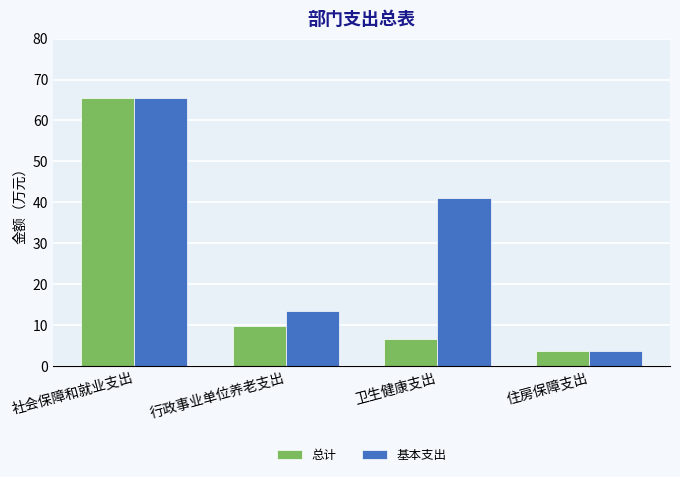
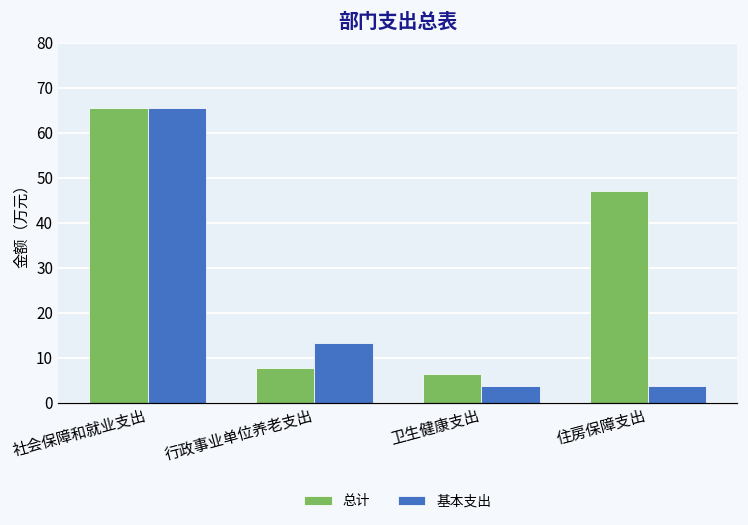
  {
    "总计": {
      "社会保障和就业支出": 65,
-     "行政事业单位养老支出": 10,
+     "行政事业单位养老支出": 8,
      "卫生健康支出": 6,
-     "住房保障支出": 4
+     "住房保障支出": 47
    },
    "基本支出": {
      "社会保障和就业支出": 65,
      "行政事业单位养老支出": 13,
-     "卫生健康支出": 41,
+     "卫生健康支出": 4,
      "住房保障支出": 4
    }
  }
